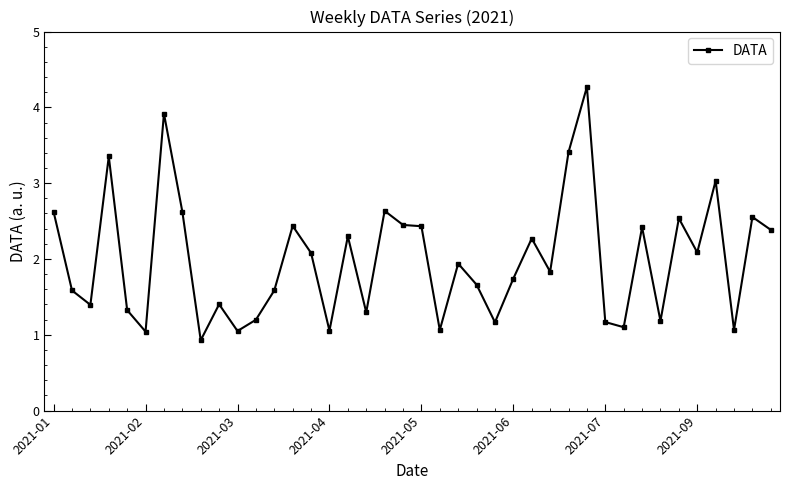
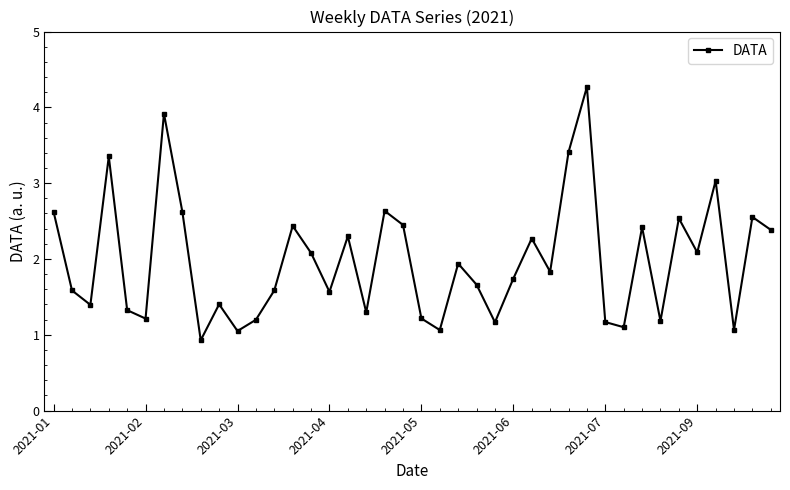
  {
    "2021-01": 2.6,
-   "2021-02": 1.0,
+   "2021-02": 1.2,
    "2021-03": 1.1,
-   "2021-04": 1.1,
-   "2021-05": 2.4,
+   "2021-04": 1.6,
+   "2021-05": 1.2,
    "2021-06": 1.7,
    "2021-07": 1.2,
    "2021-09": 2.1
  }
